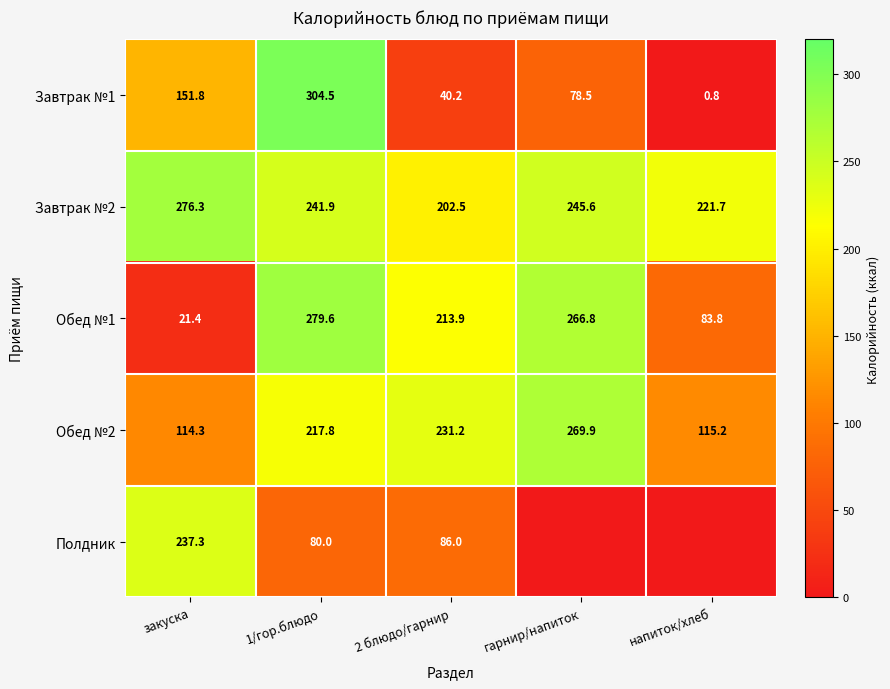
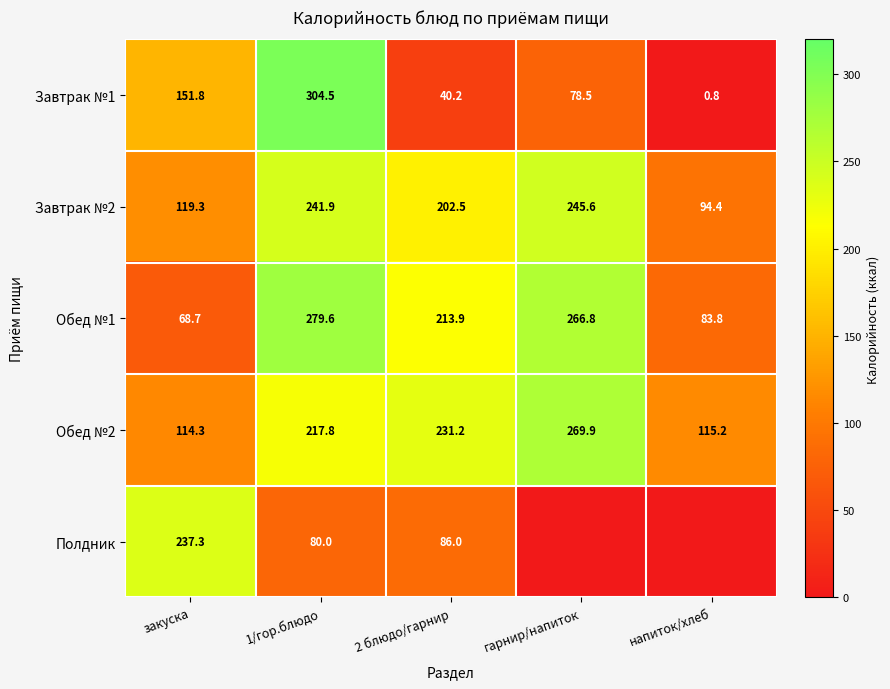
  {
    "Завтрак №1": {
      "закуска": 151.8,
      "1/гор.блюдо": 304.5,
      "2 блюдо/гарнир": 40.2,
      "гарнир/напиток": 78.5,
      "напиток/хлеб": 0.8
    },
    "Завтрак №2": {
-     "закуска": 276.3,
+     "закуска": 119.3,
      "1/гор.блюдо": 241.9,
      "2 блюдо/гарнир": 202.5,
      "гарнир/напиток": 245.6,
-     "напиток/хлеб": 221.7
+     "напиток/хлеб": 94.4
    },
    "Обед №1": {
-     "закуска": 21.4,
+     "закуска": 68.7,
      "1/гор.блюдо": 279.6,
      "2 блюдо/гарнир": 213.9,
      "гарнир/напиток": 266.8,
      "напиток/хлеб": 83.8
    },
    "Обед №2": {
      "закуска": 114.3,
      "1/гор.блюдо": 217.8,
      "2 блюдо/гарнир": 231.2,
      "гарнир/напиток": 269.9,
      "напиток/хлеб": 115.2
    },
    "Полдник": {
      "закуска": 237.3,
      "1/гор.блюдо": 80.0,
      "2 блюдо/гарнир": 86.0
    }
  }
